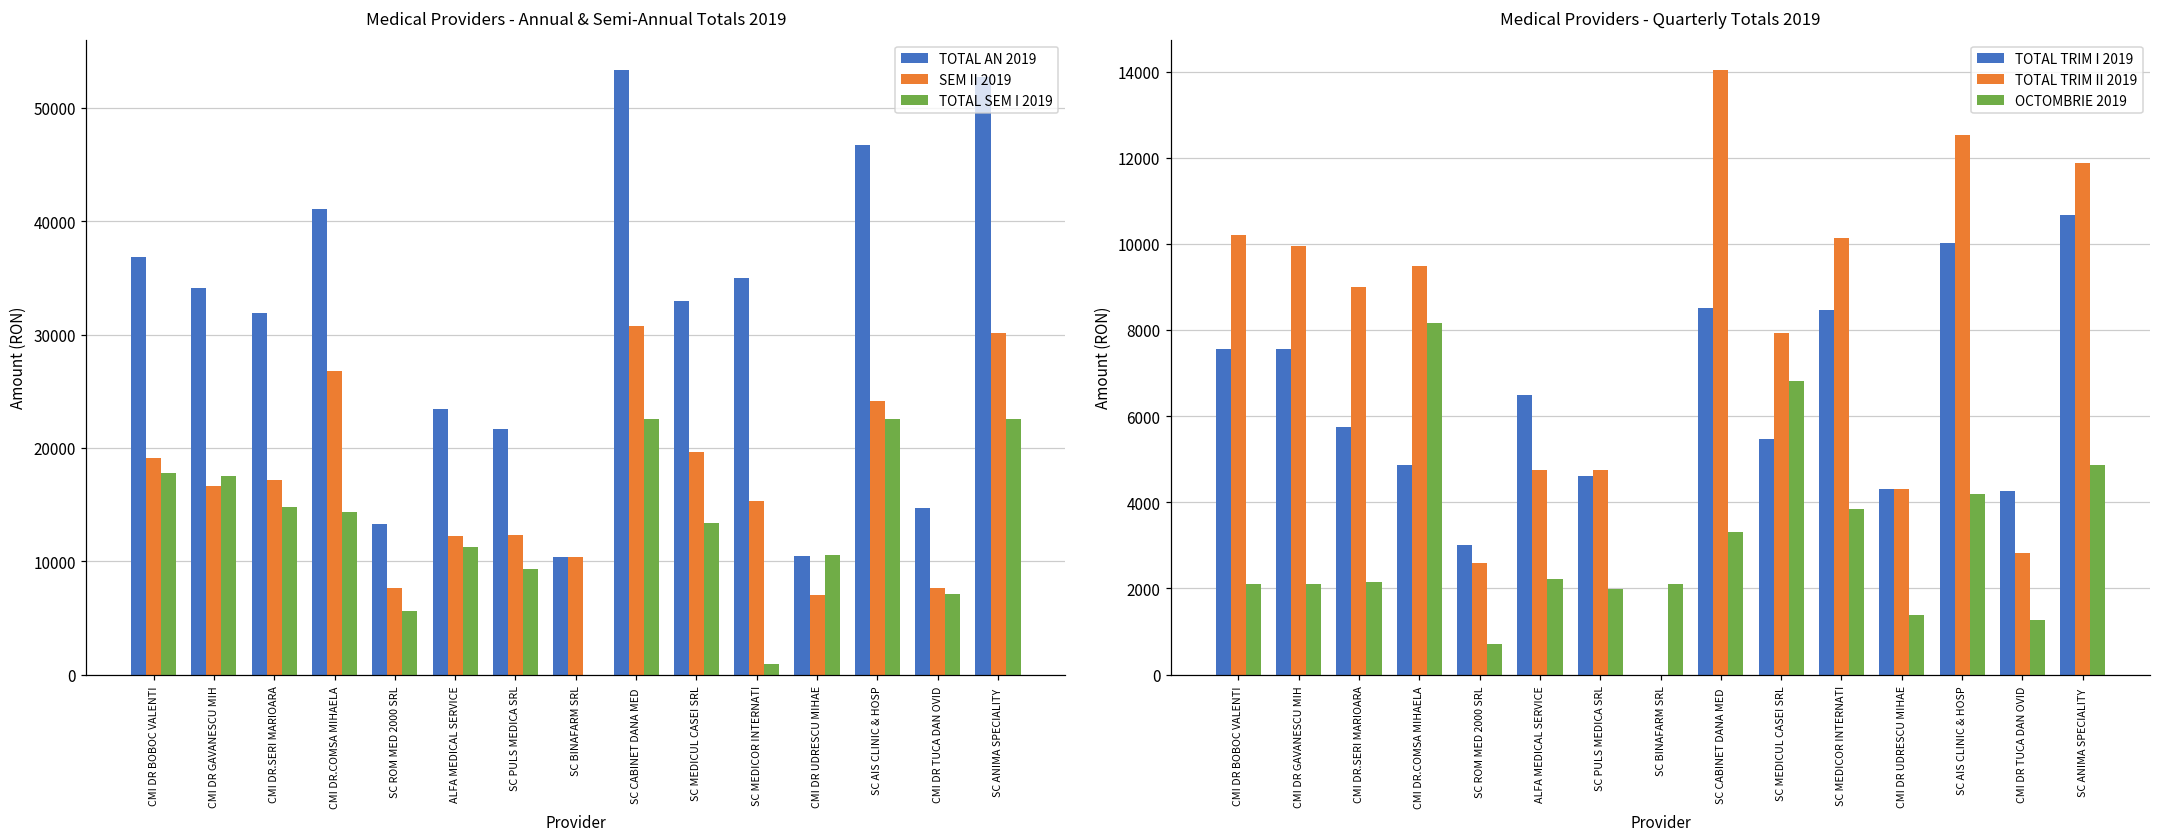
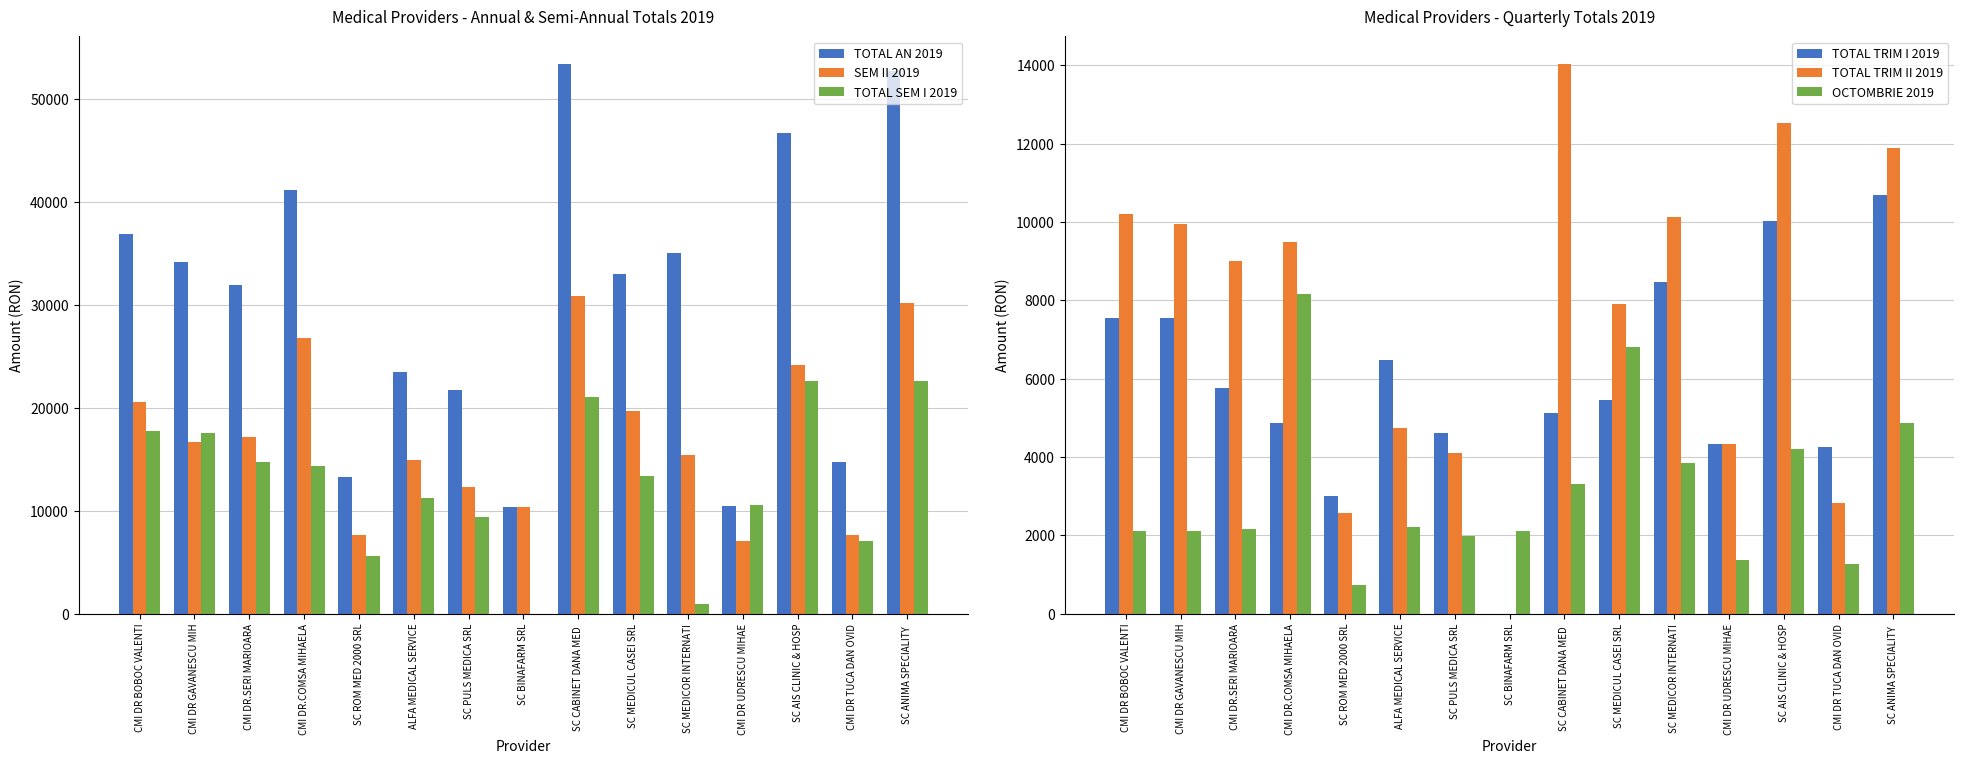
  {
    "Medical Providers - Annual & Semi-Annual Totals 2019": {
      "TOTAL AN 2019": {
        "CMI DR BOBOC VALENTI": 36900,
        "CMI DR GAVANESCU MIH": 34100,
        "CMI DR.SERI MARIOARA": 31900,
        "CMI DR.COMSA MIHAELA": 41100,
        "SC ROM MED 2000 SRL": 13300,
        "ALFA MEDICAL SERVICE": 23400,
        "SC PULS MEDICA SRL": 21700,
        "SC BINAFARM SRL": 10300,
        "SC CABINET DANA MED": 53400,
        "SC MEDICUL CASEI SRL": 33000,
        "SC MEDICOR INTERNATI": 35000,
        "CMI DR UDRESCU MIHAE": 10400,
        "SC AIS CLINIC & HOSP": 46700,
        "CMI DR TUCA DAN OVID": 14700
      },
      "SEM II 2019": {
-       "CMI DR BOBOC VALENTI": 19100,
+       "CMI DR BOBOC VALENTI": 20500,
        "CMI DR GAVANESCU MIH": 16600,
        "CMI DR.SERI MARIOARA": 17200,
        "CMI DR.COMSA MIHAELA": 26800,
        "SC ROM MED 2000 SRL": 7700,
-       "ALFA MEDICAL SERVICE": 12200,
+       "ALFA MEDICAL SERVICE": 15000,
        "SC PULS MEDICA SRL": 12300,
        "SC BINAFARM SRL": 10300,
        "SC CABINET DANA MED": 30800,
        "SC MEDICUL CASEI SRL": 19600,
        "SC MEDICOR INTERNATI": 15400,
        "CMI DR UDRESCU MIHAE": 7000,
        "SC AIS CLINIC & HOSP": 24100,
        "CMI DR TUCA DAN OVID": 7700,
        "SC ANIMA SPECIALITY": 30100
      },
      "TOTAL SEM I 2019": {
        "CMI DR BOBOC VALENTI": 17800,
        "CMI DR GAVANESCU MIH": 17500,
        "CMI DR.SERI MARIOARA": 14800,
        "CMI DR.COMSA MIHAELA": 14300,
        "SC ROM MED 2000 SRL": 5600,
        "ALFA MEDICAL SERVICE": 11200,
        "SC PULS MEDICA SRL": 9400,
        "SC BINAFARM SRL": 0,
-       "SC CABINET DANA MED": 22600,
+       "SC CABINET DANA MED": 21000,
        "SC MEDICUL CASEI SRL": 13400,
        "SC MEDICOR INTERNATI": 1000,
        "CMI DR UDRESCU MIHAE": 10500,
        "SC AIS CLINIC & HOSP": 22600,
        "CMI DR TUCA DAN OVID": 7100,
        "SC ANIMA SPECIALITY": 22600
      }
    },
    "Medical Providers - Quarterly Totals 2019": {
      "TOTAL TRIM I 2019": {
        "CMI DR BOBOC VALENTI": 7600,
        "CMI DR GAVANESCU MIH": 7600,
        "CMI DR.SERI MARIOARA": 5800,
        "CMI DR.COMSA MIHAELA": 4900,
        "SC ROM MED 2000 SRL": 3000,
        "ALFA MEDICAL SERVICE": 6500,
        "SC PULS MEDICA SRL": 4600,
        "SC BINAFARM SRL": 0,
-       "SC CABINET DANA MED": 8500,
+       "SC CABINET DANA MED": 5100,
        "SC MEDICUL CASEI SRL": 5500,
        "SC MEDICOR INTERNATI": 8500,
        "CMI DR UDRESCU MIHAE": 4300,
        "SC AIS CLINIC & HOSP": 10000,
        "CMI DR TUCA DAN OVID": 4300,
        "SC ANIMA SPECIALITY": 10700
      },
      "TOTAL TRIM II 2019": {
        "CMI DR BOBOC VALENTI": 10200,
        "CMI DR GAVANESCU MIH": 10000,
        "CMI DR.SERI MARIOARA": 9000,
        "CMI DR.COMSA MIHAELA": 9500,
        "SC ROM MED 2000 SRL": 2600,
        "ALFA MEDICAL SERVICE": 4700,
-       "SC PULS MEDICA SRL": 4700,
+       "SC PULS MEDICA SRL": 4100,
        "SC BINAFARM SRL": 0,
        "SC CABINET DANA MED": 14000,
        "SC MEDICUL CASEI SRL": 7900,
        "SC MEDICOR INTERNATI": 10100,
        "CMI DR UDRESCU MIHAE": 4300,
        "SC AIS CLINIC & HOSP": 12500,
        "CMI DR TUCA DAN OVID": 2800,
        "SC ANIMA SPECIALITY": 11900
      },
      "OCTOMBRIE 2019": {
        "CMI DR BOBOC VALENTI": 2100,
        "CMI DR GAVANESCU MIH": 2100,
        "CMI DR.SERI MARIOARA": 2200,
        "CMI DR.COMSA MIHAELA": 8200,
        "SC ROM MED 2000 SRL": 700,
        "ALFA MEDICAL SERVICE": 2200,
        "SC PULS MEDICA SRL": 2000,
        "SC BINAFARM SRL": 2100,
        "SC CABINET DANA MED": 3300,
        "SC MEDICUL CASEI SRL": 6800,
        "SC MEDICOR INTERNATI": 3800,
        "CMI DR UDRESCU MIHAE": 1400,
        "SC AIS CLINIC & HOSP": 4200,
        "CMI DR TUCA DAN OVID": 1300,
        "SC ANIMA SPECIALITY": 4900
      }
    }
  }
